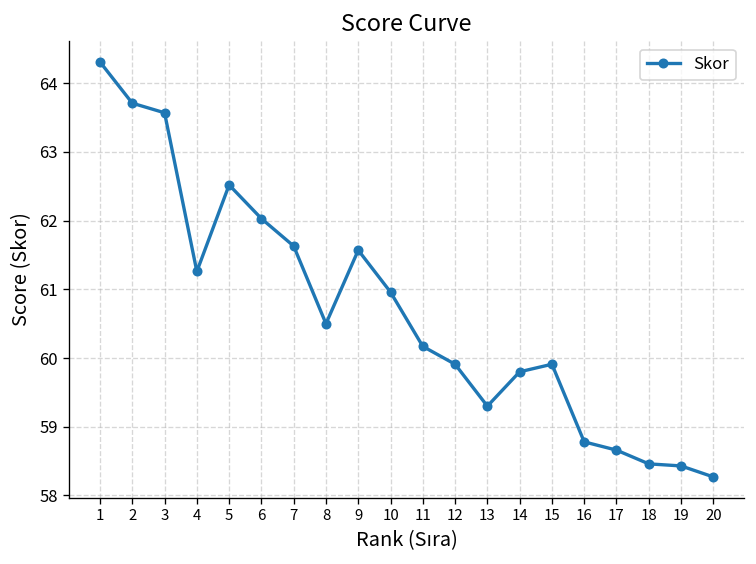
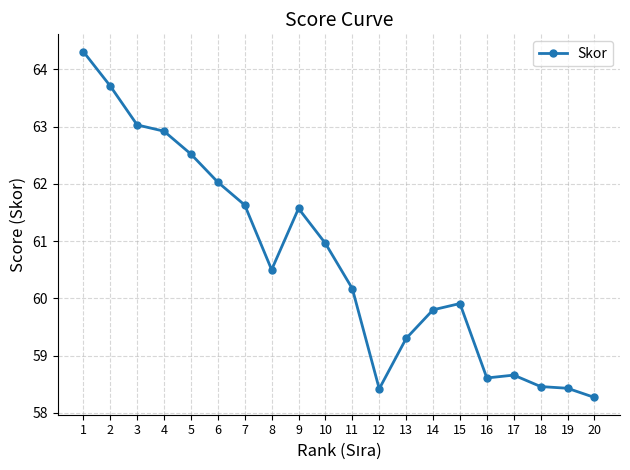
  {
    "1": 64.3,
    "2": 63.7,
-   "3": 63.6,
-   "4": 61.3,
+   "3": 63.0,
+   "4": 62.9,
    "5": 62.5,
    "6": 62.0,
    "7": 61.6,
    "8": 60.5,
    "9": 61.6,
    "10": 61.0,
    "11": 60.2,
-   "12": 59.9,
+   "12": 58.4,
    "13": 59.3,
    "14": 59.8,
    "15": 59.9,
-   "16": 58.8,
+   "16": 58.6,
    "17": 58.7,
    "18": 58.5,
    "19": 58.4,
    "20": 58.3
  }
